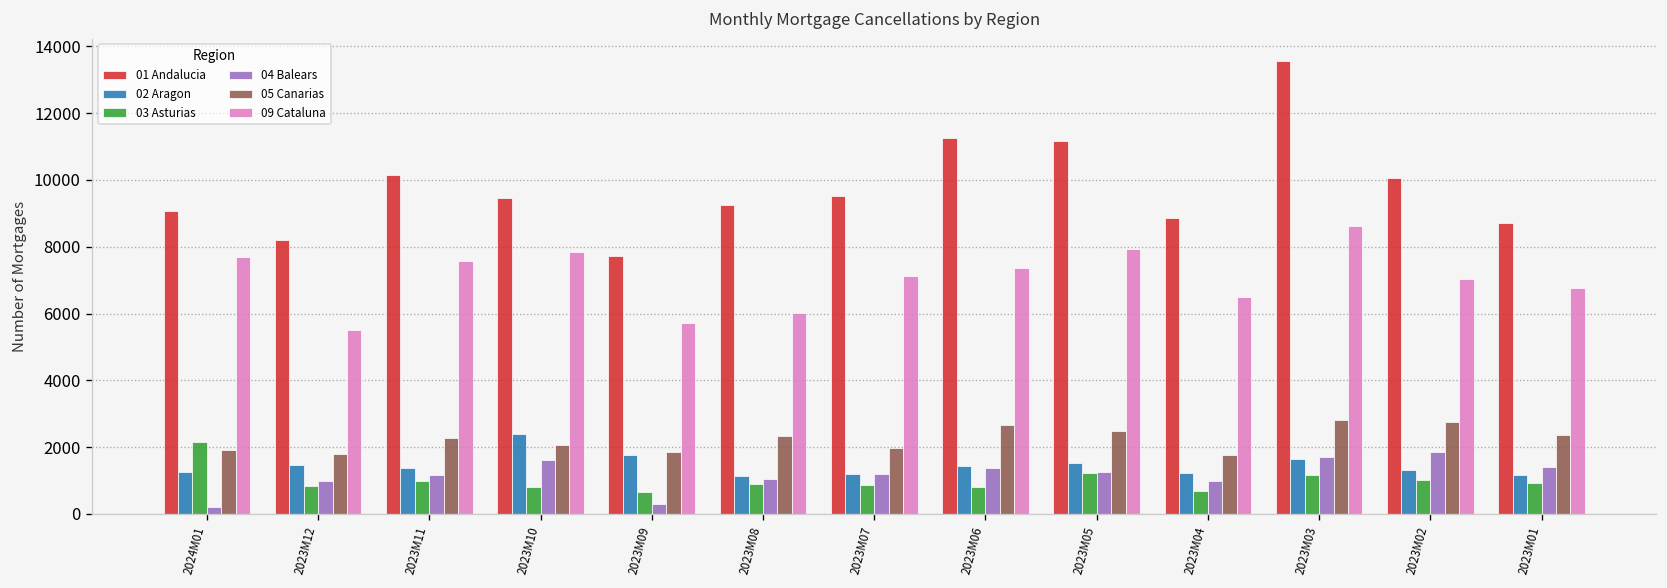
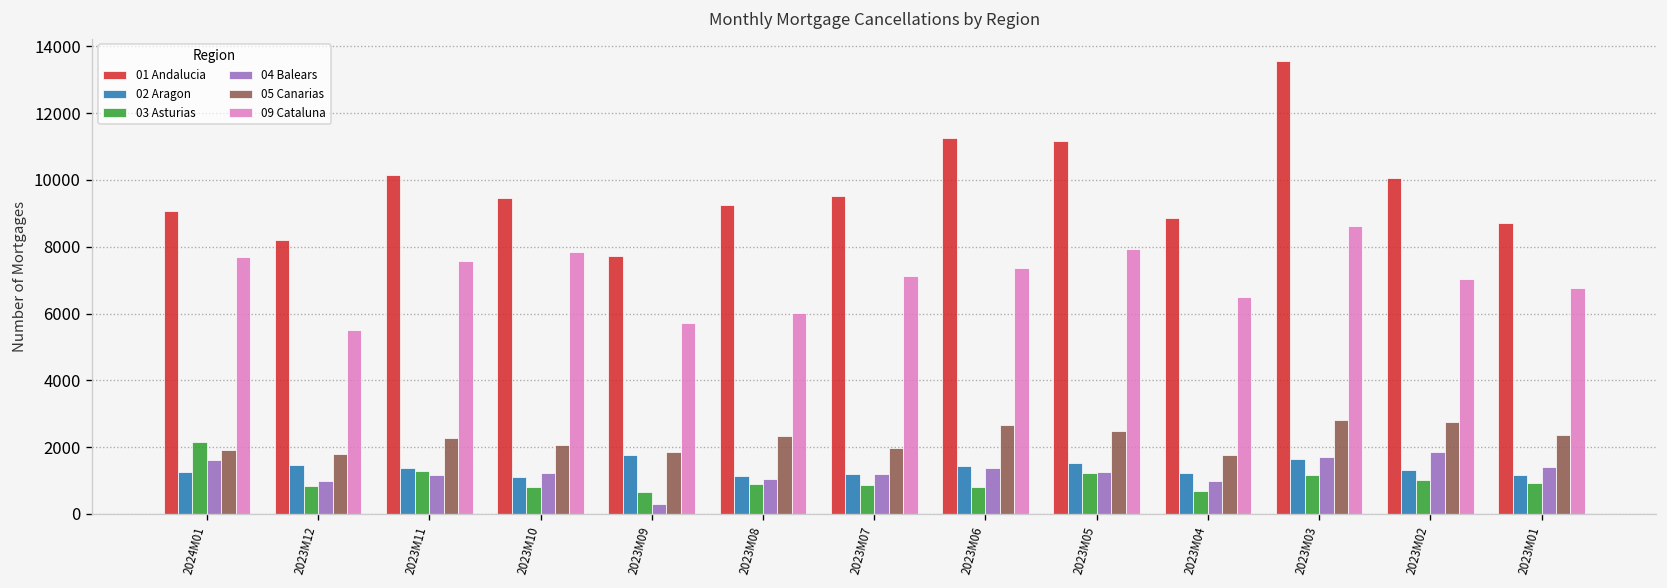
  {
    "01 Andalucia": {
      "2024M01": 9100,
      "2023M12": 8200,
      "2023M11": 10200,
      "2023M10": 9400,
      "2023M09": 7700,
      "2023M08": 9200,
      "2023M07": 9500,
      "2023M06": 11300,
      "2023M05": 11200,
      "2023M04": 8900,
      "2023M03": 13600,
      "2023M02": 10000,
      "2023M01": 8700
    },
    "02 Aragon": {
      "2024M01": 1300,
      "2023M12": 1500,
      "2023M11": 1400,
-     "2023M10": 2400,
+     "2023M10": 1100,
      "2023M09": 1800,
      "2023M08": 1100,
      "2023M07": 1200,
      "2023M06": 1400,
      "2023M05": 1500,
      "2023M04": 1200,
      "2023M03": 1600,
      "2023M02": 1300,
      "2023M01": 1200
    },
    "03 Asturias": {
      "2024M01": 2200,
      "2023M12": 800,
-     "2023M11": 1000,
+     "2023M11": 1300,
      "2023M10": 800,
      "2023M09": 700,
      "2023M08": 900,
      "2023M07": 900,
      "2023M06": 800,
      "2023M05": 1200,
      "2023M04": 700,
      "2023M03": 1200,
      "2023M02": 1000,
      "2023M01": 900
    },
    "04 Balears": {
-     "2024M01": 200,
+     "2024M01": 1600,
      "2023M12": 1000,
      "2023M11": 1200,
-     "2023M10": 1600,
+     "2023M10": 1200,
      "2023M09": 300,
      "2023M08": 1100,
      "2023M07": 1200,
      "2023M06": 1400,
      "2023M05": 1300,
      "2023M04": 1000,
      "2023M03": 1700,
      "2023M02": 1900,
      "2023M01": 1400
    },
    "05 Canarias": {
      "2024M01": 1900,
      "2023M12": 1800,
      "2023M11": 2300,
      "2023M10": 2100,
      "2023M09": 1900,
      "2023M08": 2300,
      "2023M07": 2000,
      "2023M06": 2700,
      "2023M05": 2500,
      "2023M04": 1800,
      "2023M03": 2800,
      "2023M02": 2800,
      "2023M01": 2400
    },
    "09 Cataluna": {
      "2024M01": 7700,
      "2023M12": 5500,
      "2023M11": 7600,
      "2023M10": 7800,
      "2023M09": 5700,
      "2023M08": 6000,
      "2023M07": 7100,
      "2023M06": 7400,
      "2023M05": 7900,
      "2023M04": 6500,
      "2023M03": 8600,
      "2023M02": 7000,
      "2023M01": 6800
    }
  }
